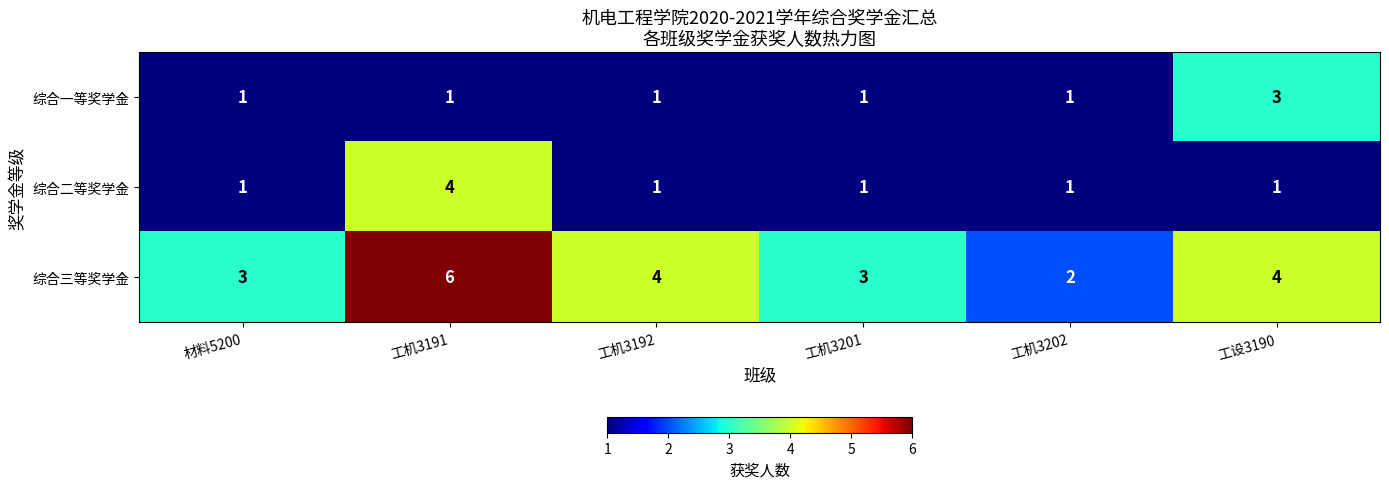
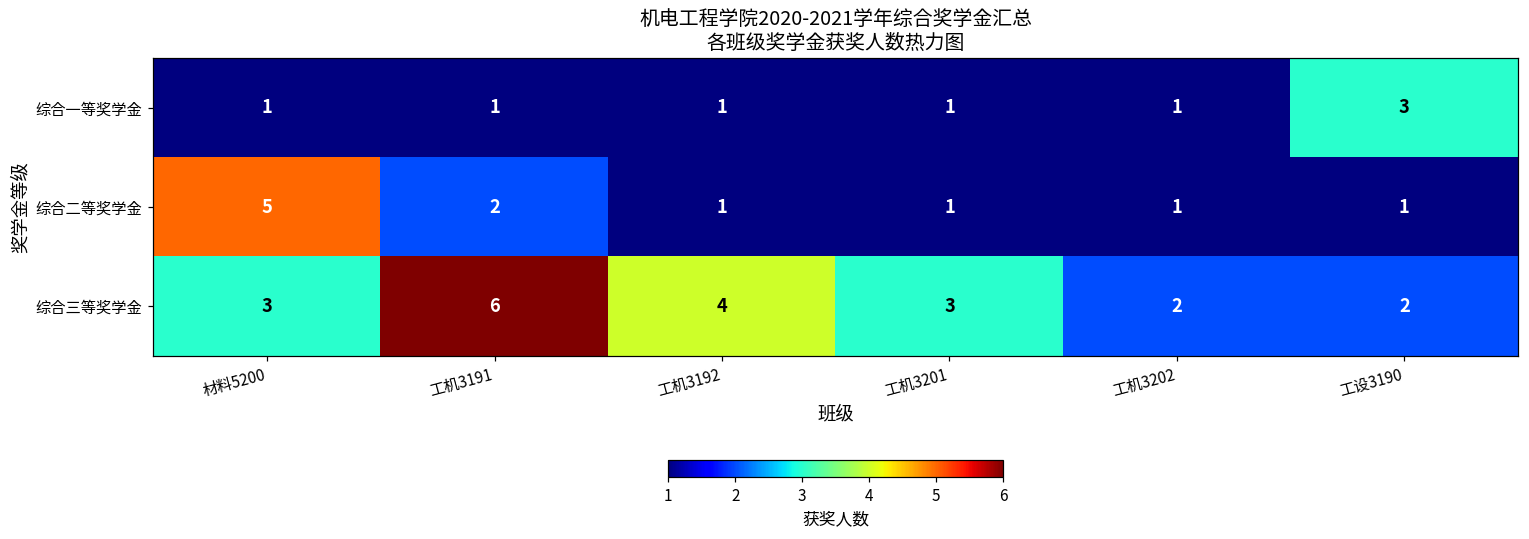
  {
    "综合一等奖学金": {
      "材料5200": 1,
      "工机3191": 1,
      "工机3192": 1,
      "工机3201": 1,
      "工机3202": 1,
      "工设3190": 3
    },
    "综合二等奖学金": {
-     "材料5200": 1,
-     "工机3191": 4,
+     "材料5200": 5,
+     "工机3191": 2,
      "工机3192": 1,
      "工机3201": 1,
      "工机3202": 1,
      "工设3190": 1
    },
    "综合三等奖学金": {
      "材料5200": 3,
      "工机3191": 6,
      "工机3192": 4,
      "工机3201": 3,
      "工机3202": 2,
-     "工设3190": 4
+     "工设3190": 2
    }
  }
